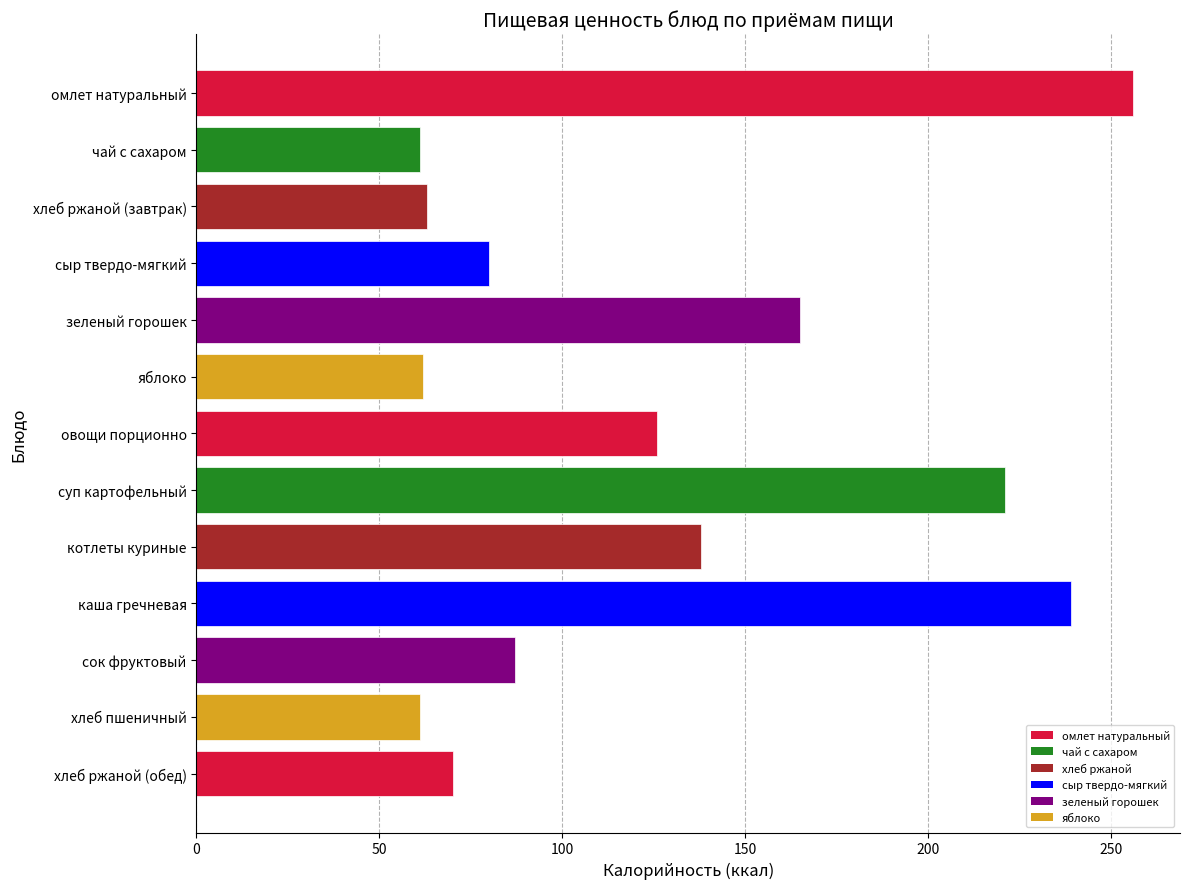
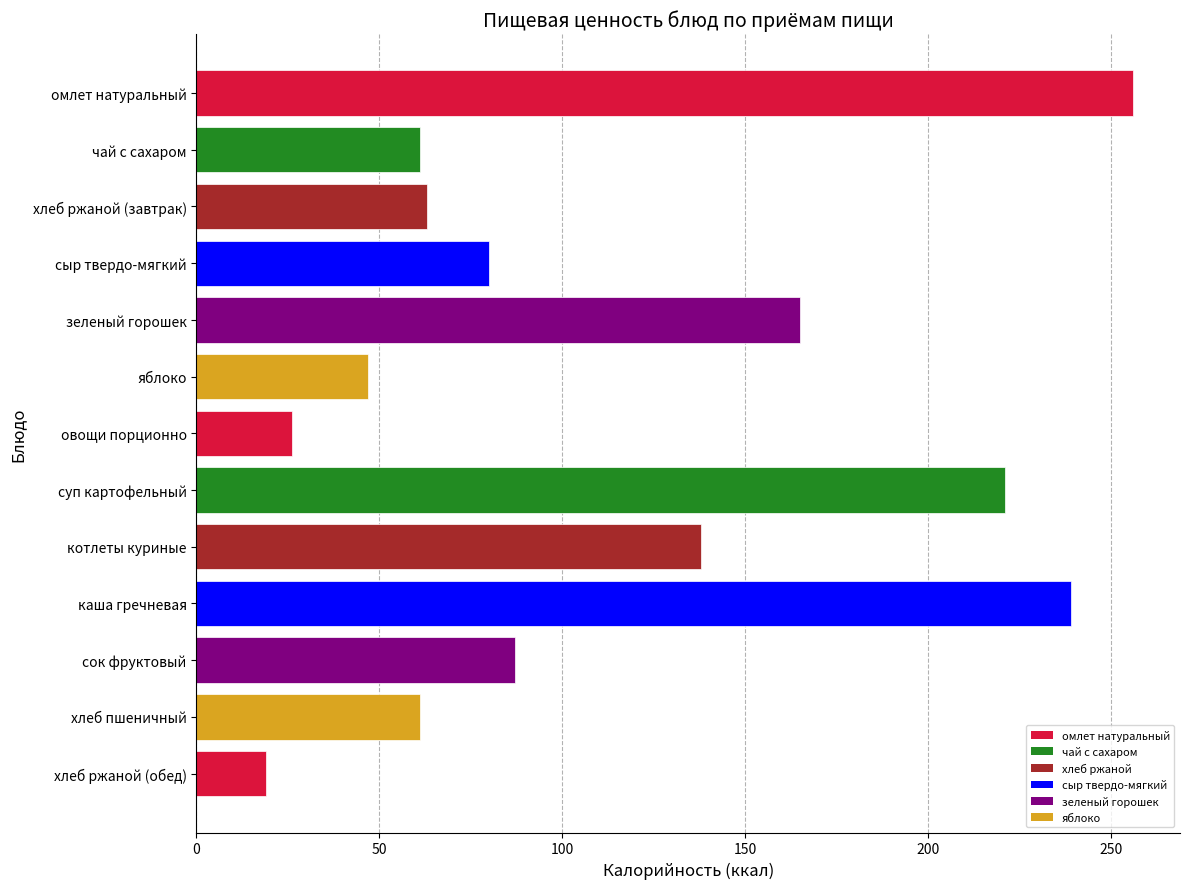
  {
    "омлет натуральный": 256,
    "чай с сахаром": 61,
    "хлеб ржаной (завтрак)": 63,
    "сыр твердо-мягкий": 80,
    "зеленый горошек": 165,
-   "яблоко": 62,
-   "овощи порционно": 126,
+   "яблоко": 47,
+   "овощи порционно": 26,
    "суп картофельный": 221,
    "котлеты куриные": 138,
    "каша гречневая": 239,
    "сок фруктовый": 87,
    "хлеб пшеничный": 61,
-   "хлеб ржаной (обед)": 70
+   "хлеб ржаной (обед)": 19
  }
